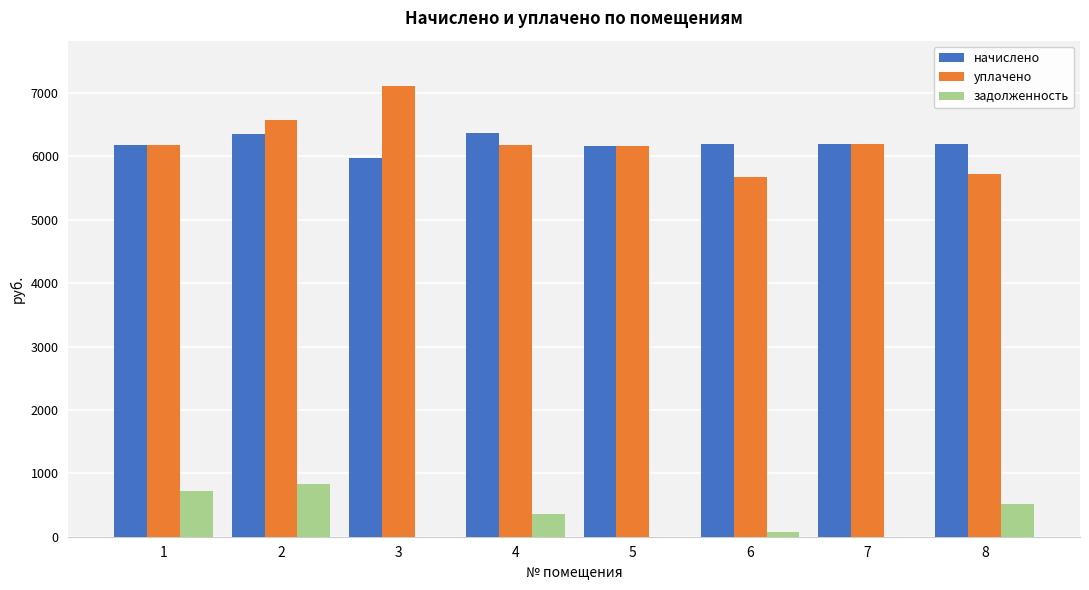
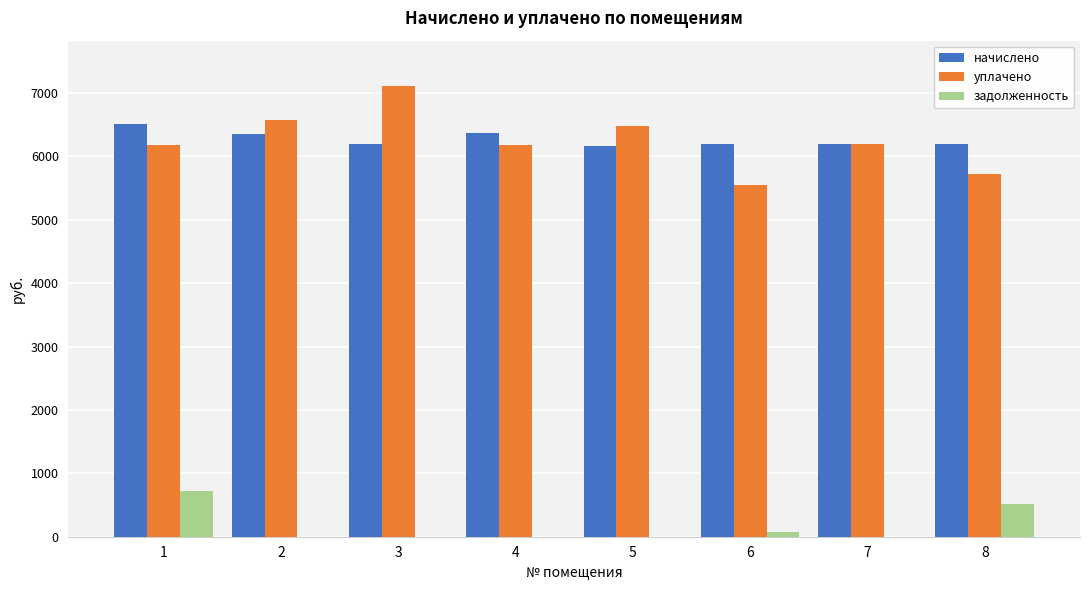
  {
    "начислено": {
-     "1": 6200,
+     "1": 6500,
      "2": 6300,
-     "3": 6000,
+     "3": 6200,
      "4": 6400,
      "5": 6200,
      "6": 6200,
      "7": 6200,
      "8": 6200
    },
    "уплачено": {
      "1": 6200,
      "2": 6600,
      "3": 7100,
      "4": 6200,
-     "5": 6200,
-     "6": 5700,
+     "5": 6500,
+     "6": 5500,
      "7": 6200,
      "8": 5700
    },
    "задолженность": {
      "1": 700,
-     "2": 800,
+     "2": 0,
      "3": 0,
-     "4": 400,
+     "4": 0,
      "5": 0,
      "6": 100,
      "7": 0,
      "8": 500
    }
  }
